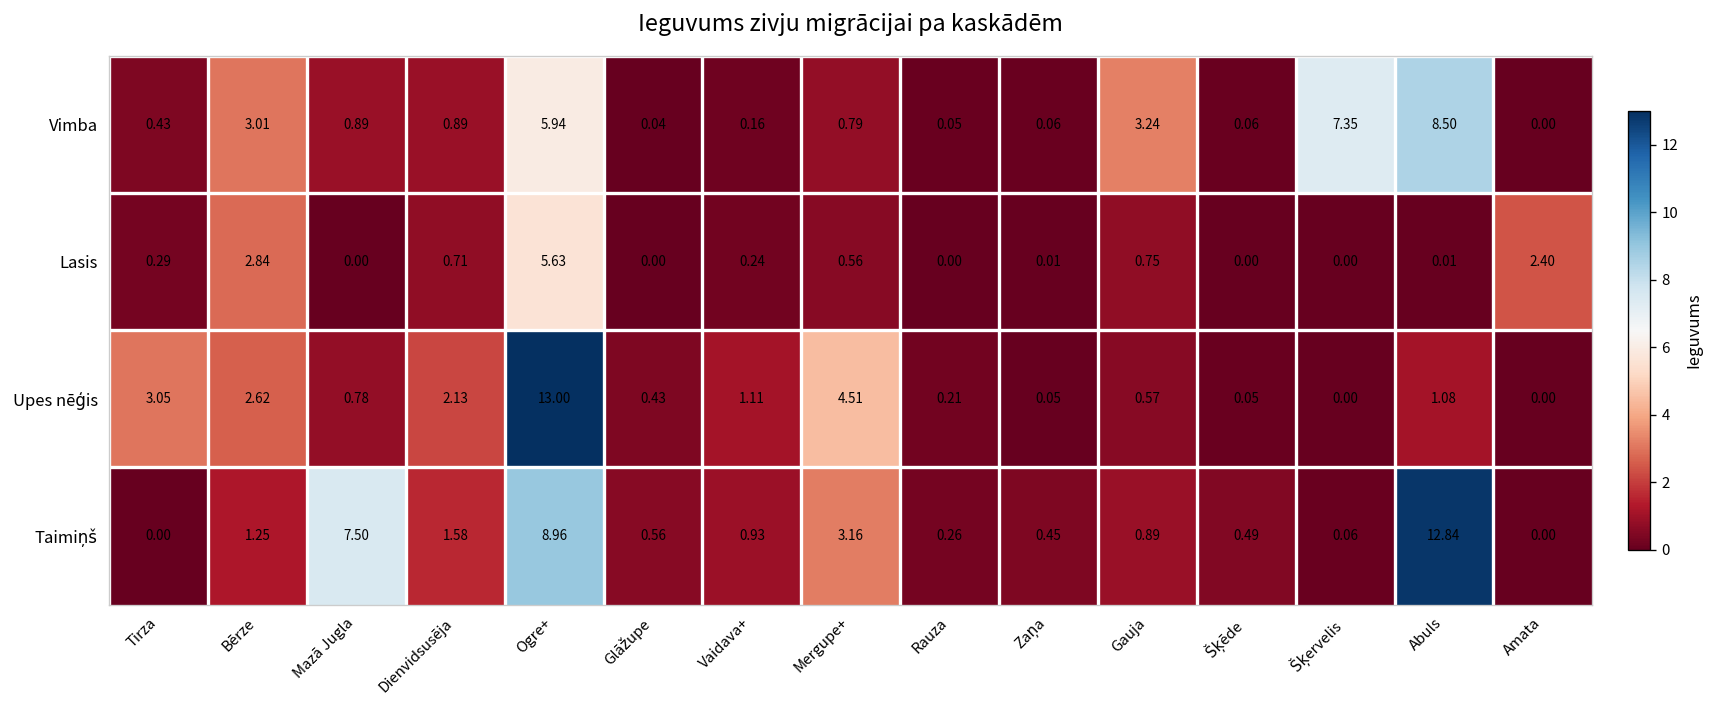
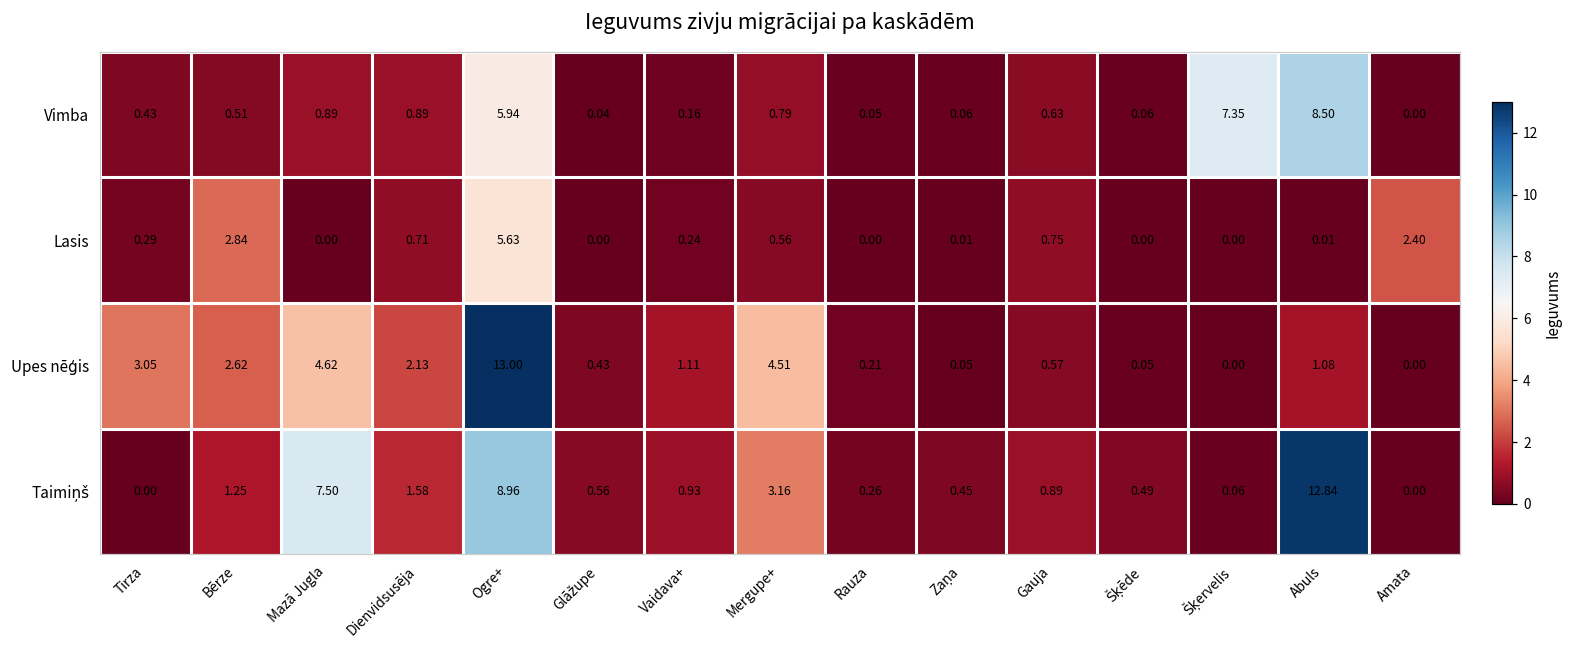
  {
    "Vimba": {
      "Tirza": 0.43,
-     "Bērze": 3.01,
+     "Bērze": 0.51,
      "Mazā Jugla": 0.89,
      "Dienvidsusēja": 0.89,
      "Ogre+": 5.94,
      "Glāžupe": 0.04,
      "Vaidava+": 0.16,
      "Mergupe+": 0.79,
      "Rauza": 0.05,
      "Zaņa": 0.06,
-     "Gauja": 3.24,
+     "Gauja": 0.63,
      "Šķēde": 0.06,
      "Šķervelis": 7.35,
      "Abuls": 8.50,
      "Amata": 0.00
    },
    "Lasis": {
      "Tirza": 0.29,
      "Bērze": 2.84,
      "Mazā Jugla": 0.00,
      "Dienvidsusēja": 0.71,
      "Ogre+": 5.63,
      "Glāžupe": 0.00,
      "Vaidava+": 0.24,
      "Mergupe+": 0.56,
      "Rauza": 0.00,
      "Zaņa": 0.01,
      "Gauja": 0.75,
      "Šķēde": 0.00,
      "Šķervelis": 0.00,
      "Abuls": 0.01,
      "Amata": 2.40
    },
    "Upes nēģis": {
      "Tirza": 3.05,
      "Bērze": 2.62,
-     "Mazā Jugla": 0.78,
+     "Mazā Jugla": 4.62,
      "Dienvidsusēja": 2.13,
      "Ogre+": 13.00,
      "Glāžupe": 0.43,
      "Vaidava+": 1.11,
      "Mergupe+": 4.51,
      "Rauza": 0.21,
      "Zaņa": 0.05,
      "Gauja": 0.57,
      "Šķēde": 0.05,
      "Šķervelis": 0.00,
      "Abuls": 1.08,
      "Amata": 0.00
    },
    "Taimiņš": {
      "Tirza": 0.00,
      "Bērze": 1.25,
      "Mazā Jugla": 7.50,
      "Dienvidsusēja": 1.58,
      "Ogre+": 8.96,
      "Glāžupe": 0.56,
      "Vaidava+": 0.93,
      "Mergupe+": 3.16,
      "Rauza": 0.26,
      "Zaņa": 0.45,
      "Gauja": 0.89,
      "Šķēde": 0.49,
      "Šķervelis": 0.06,
      "Abuls": 12.84,
      "Amata": 0.00
    }
  }
